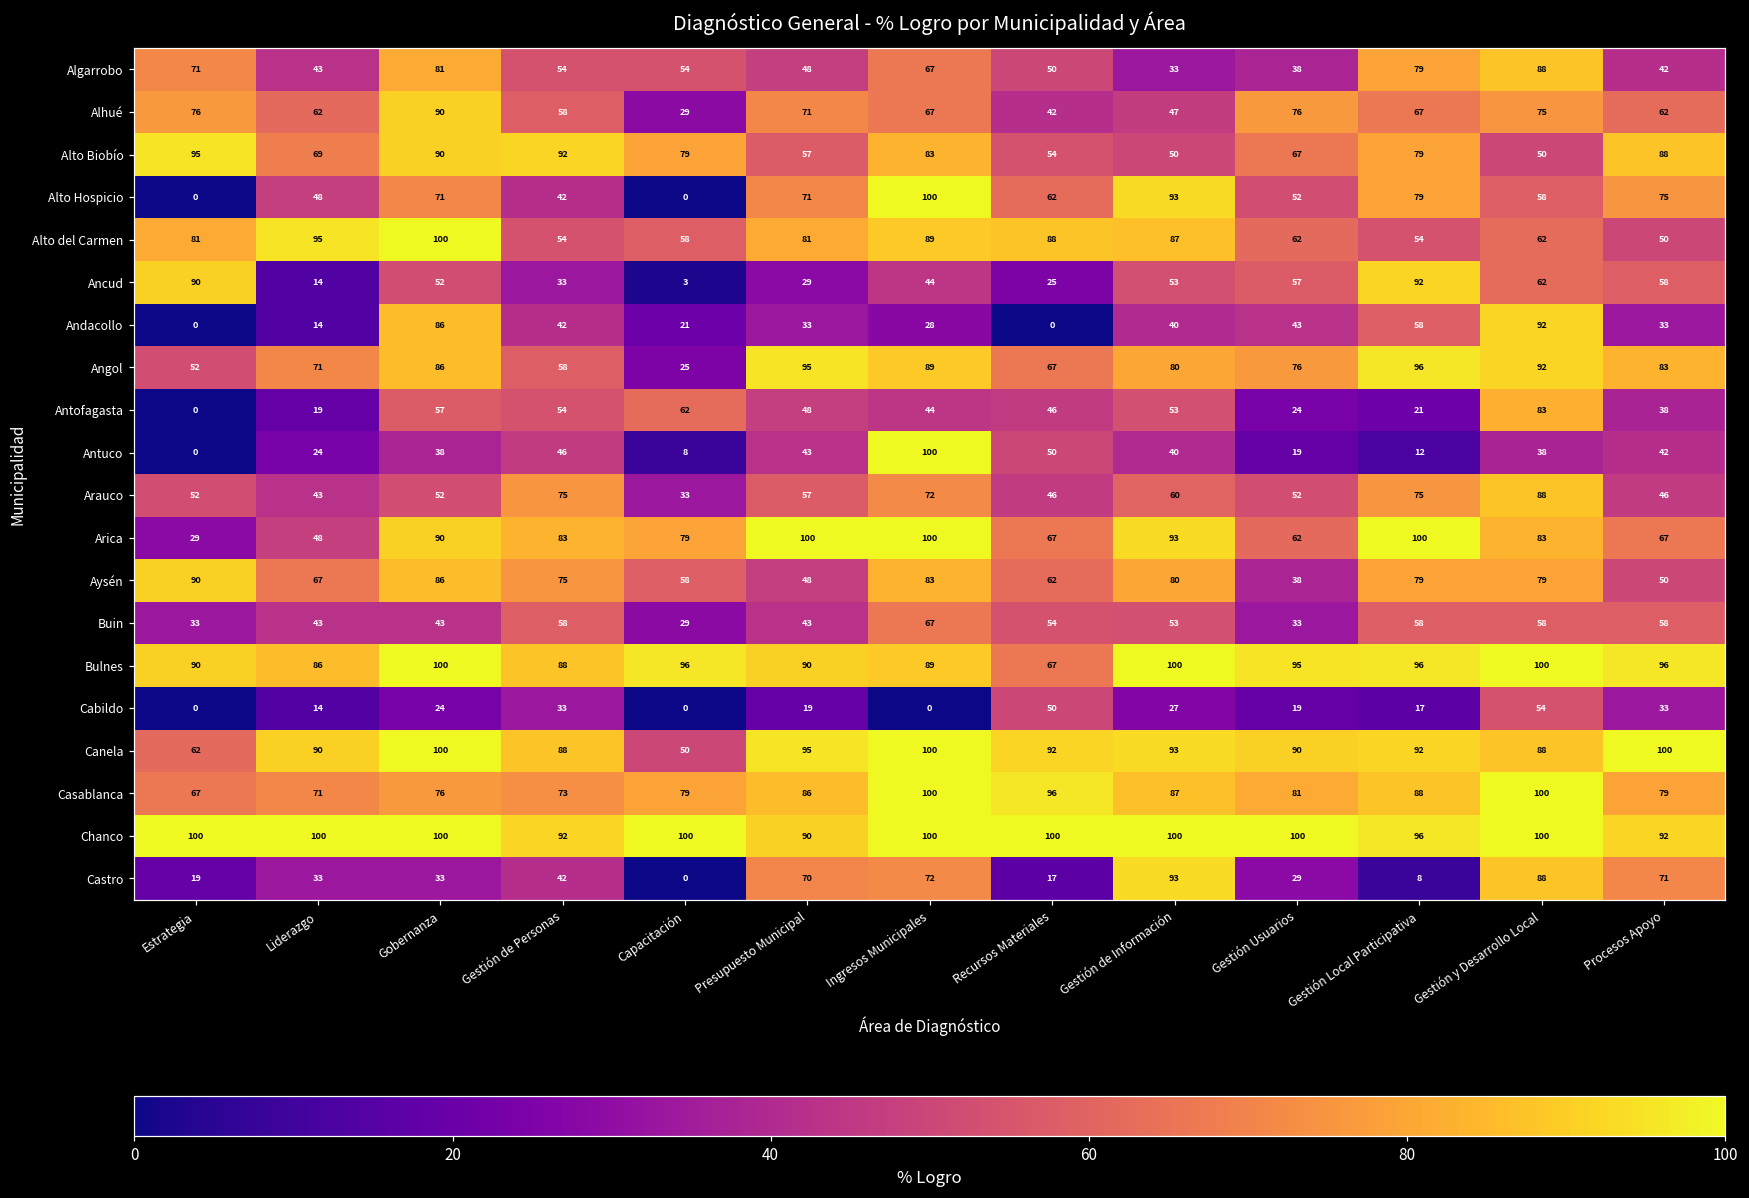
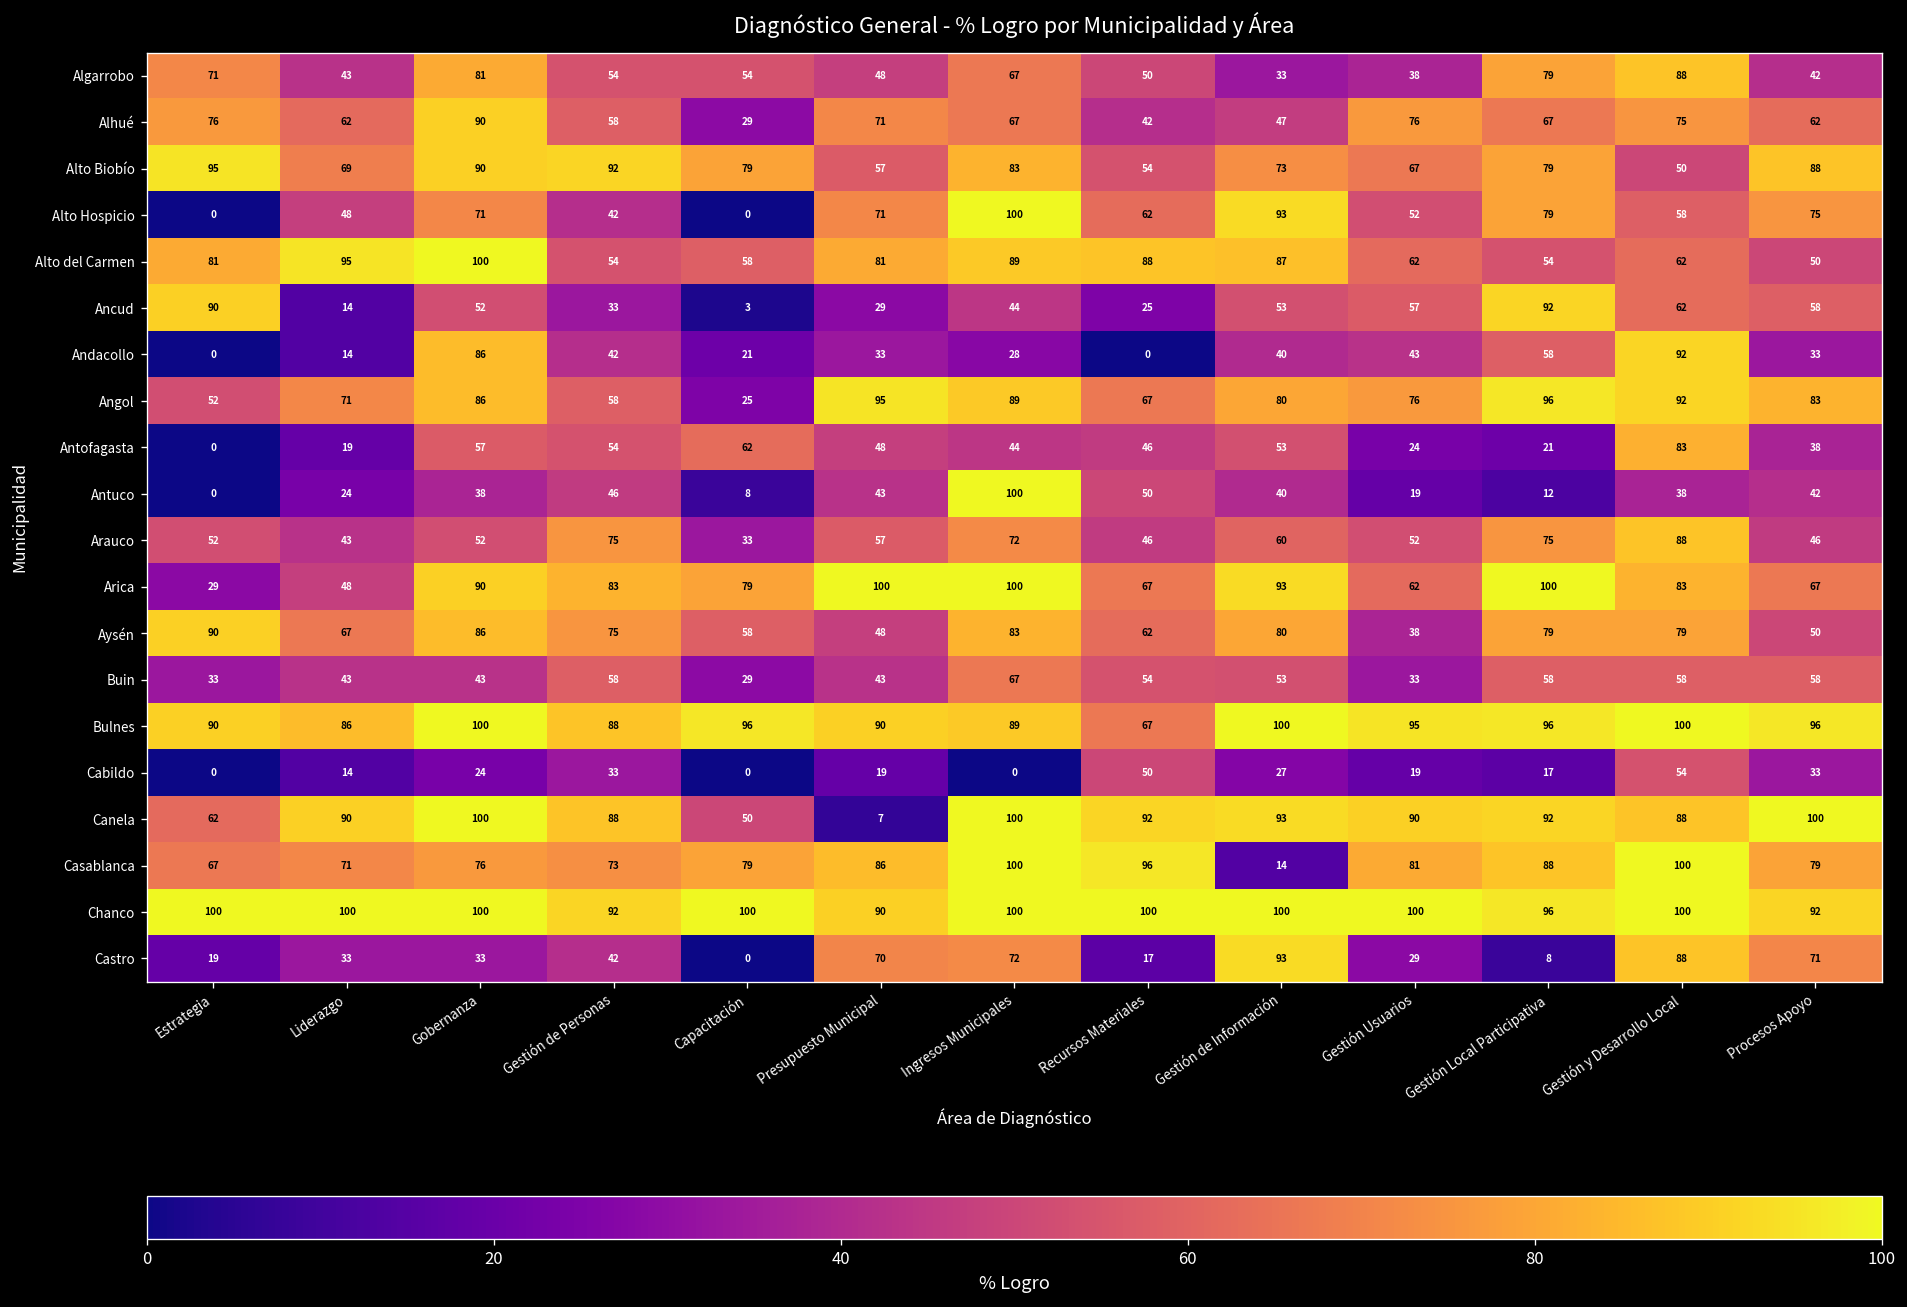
  {
    "Alto Biobío": {
      "Estrategia": 95,
      "Liderazgo": 69,
      "Gobernanza": 90,
      "Gestión de Personas": 92,
      "Capacitación": 79,
      "Presupuesto Municipal": 57,
      "Ingresos Municipales": 83,
      "Recursos Materiales": 54,
-     "Gestión de Información": 50,
+     "Gestión de Información": 73,
      "Gestión Usuarios": 67,
      "Gestión Local Participativa": 79,
      "Gestión y Desarrollo Local": 50,
      "Procesos Apoyo": 88
    },
    "Canela": {
      "Estrategia": 62,
      "Liderazgo": 90,
      "Gobernanza": 100,
      "Gestión de Personas": 88,
      "Capacitación": 50,
-     "Presupuesto Municipal": 95,
+     "Presupuesto Municipal": 7,
      "Ingresos Municipales": 100,
      "Recursos Materiales": 92,
      "Gestión de Información": 93,
      "Gestión Usuarios": 90,
      "Gestión Local Participativa": 92,
      "Gestión y Desarrollo Local": 88,
      "Procesos Apoyo": 100
    },
    "Casablanca": {
      "Estrategia": 67,
      "Liderazgo": 71,
      "Gobernanza": 76,
      "Gestión de Personas": 73,
      "Capacitación": 79,
      "Presupuesto Municipal": 86,
      "Ingresos Municipales": 100,
      "Recursos Materiales": 96,
-     "Gestión de Información": 87,
+     "Gestión de Información": 14,
      "Gestión Usuarios": 81,
      "Gestión Local Participativa": 88,
      "Gestión y Desarrollo Local": 100,
      "Procesos Apoyo": 79
    }
  }
